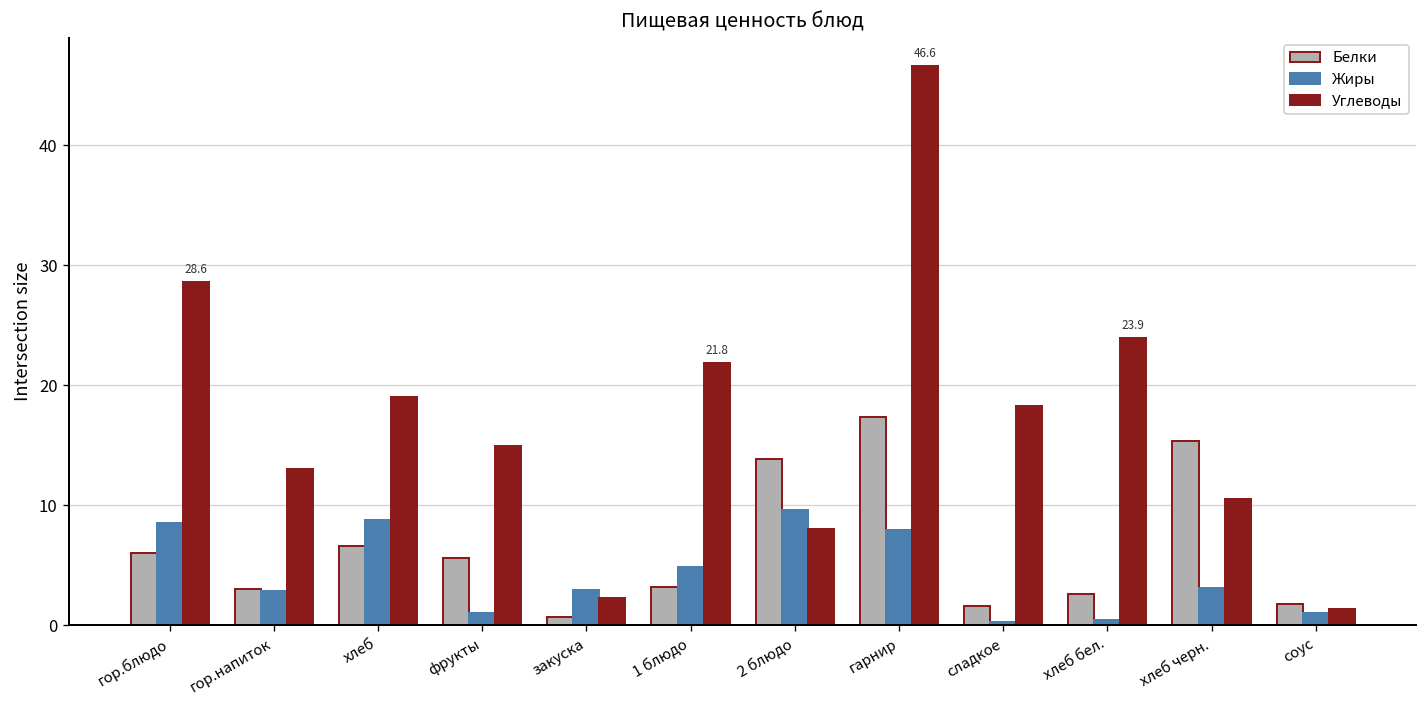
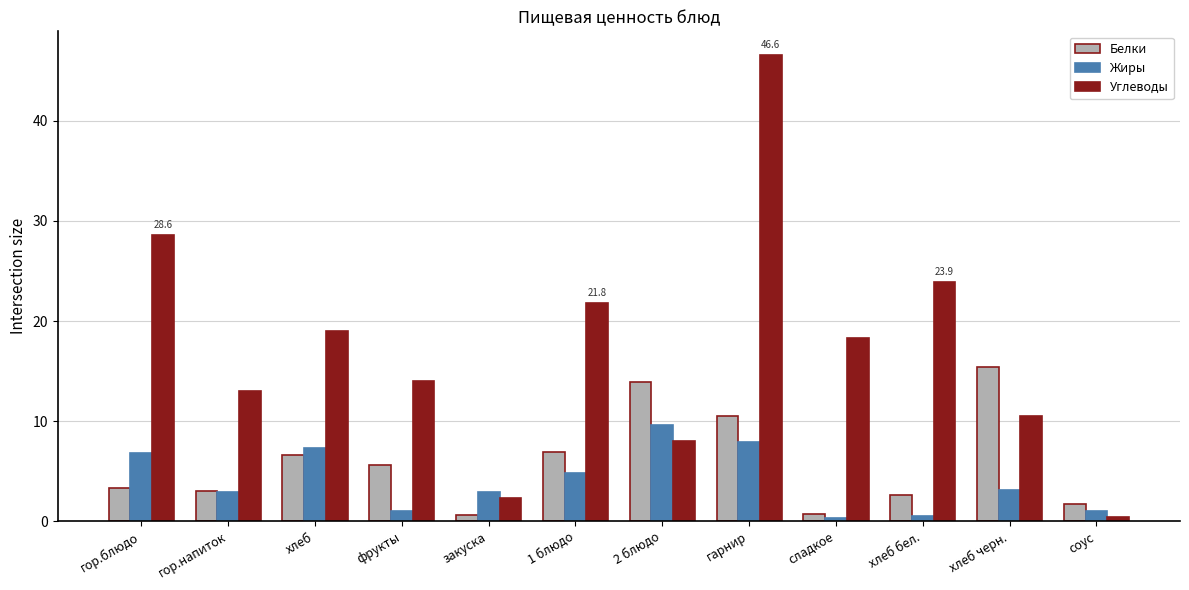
  {
    "Белки": {
-     "гор.блюдо": 6.0,
+     "гор.блюдо": 3.3,
      "гор.напиток": 3.0,
      "хлеб": 6.6,
      "фрукты": 5.6,
      "закуска": 0.7,
-     "1 блюдо": 3.2,
+     "1 блюдо": 7.0,
      "2 блюдо": 13.9,
-     "гарнир": 17.4,
-     "сладкое": 1.6,
+     "гарнир": 10.5,
+     "сладкое": 0.7,
      "хлеб бел.": 2.6,
      "хлеб черн.": 15.4,
      "соус": 1.8
    },
    "Жиры": {
-     "гор.блюдо": 8.5,
+     "гор.блюдо": 6.8,
      "гор.напиток": 2.9,
-     "хлеб": 8.8,
+     "хлеб": 7.3,
      "фрукты": 1.0,
      "закуска": 2.9,
      "1 блюдо": 4.9,
      "2 блюдо": 9.6,
      "гарнир": 7.9,
      "сладкое": 0.3,
      "хлеб бел.": 0.5,
      "хлеб черн.": 3.1,
      "соус": 1.0
    },
    "Углеводы": {
      "гор.напиток": 13.0,
      "хлеб": 19.0,
-     "фрукты": 14.9,
+     "фрукты": 14.0,
      "закуска": 2.3,
      "2 блюдо": 8.0,
      "сладкое": 18.3,
      "хлеб черн.": 10.5,
-     "соус": 1.4
+     "соус": 0.4
    }
  }
